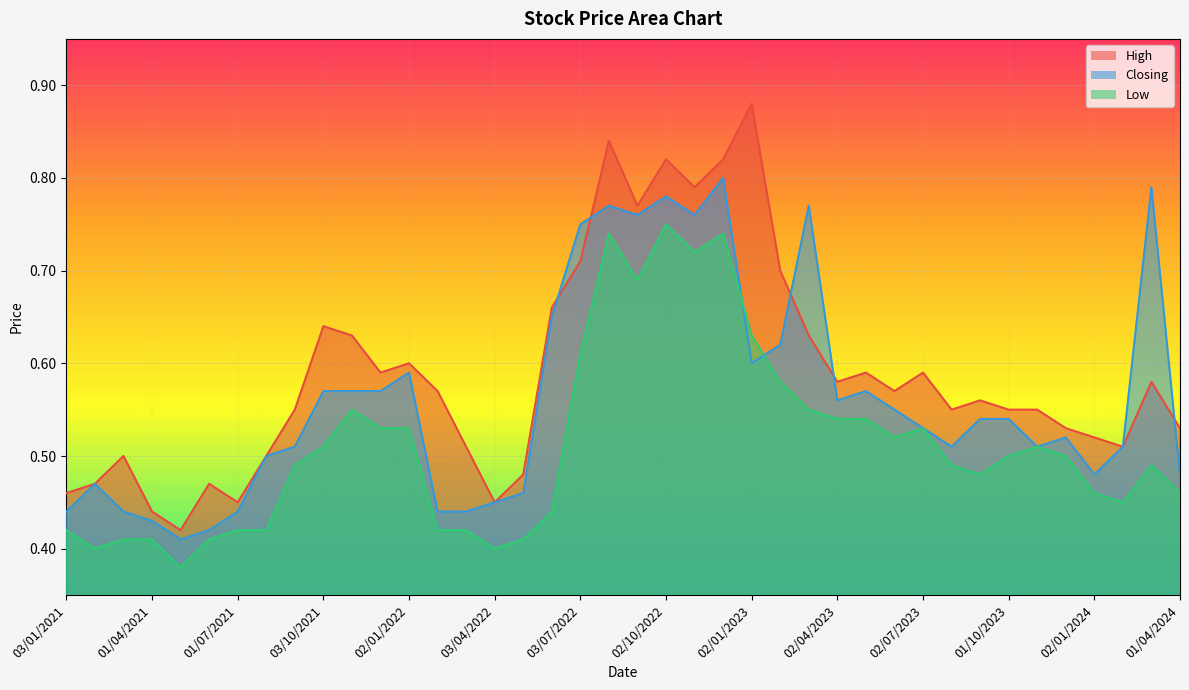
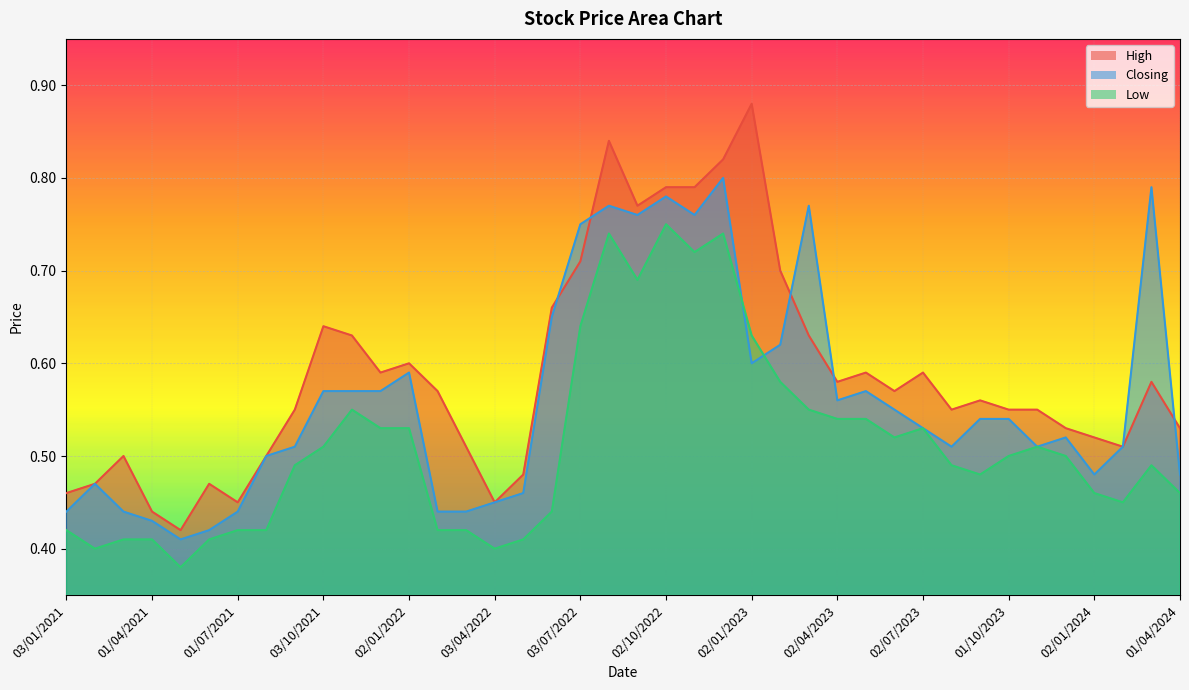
  {
    "High": {
      "03/01/2021": 0.46,
      "01/04/2021": 0.44,
      "01/07/2021": 0.45,
      "03/10/2021": 0.64,
      "02/01/2022": 0.60,
      "03/07/2022": 0.71,
-     "02/10/2022": 0.82,
+     "02/10/2022": 0.79,
      "02/01/2023": 0.88,
      "02/04/2023": 0.58,
      "02/07/2023": 0.59,
      "01/10/2023": 0.55,
      "02/01/2024": 0.52,
      "01/04/2024": 0.53
    },
    "Closing": {
      "03/01/2021": 0.44,
      "01/04/2021": 0.43,
      "01/07/2021": 0.44,
      "03/10/2021": 0.57,
      "02/01/2022": 0.59,
      "03/07/2022": 0.75,
      "02/10/2022": 0.78,
      "02/01/2023": 0.60,
      "02/04/2023": 0.56,
      "01/10/2023": 0.54,
      "02/01/2024": 0.48,
      "01/04/2024": 0.48
    },
    "Low": {
      "03/01/2021": 0.42,
      "01/04/2021": 0.41,
      "01/07/2021": 0.42,
      "03/10/2021": 0.51,
      "02/01/2022": 0.53,
      "03/04/2022": 0.40,
-     "03/07/2022": 0.61,
+     "03/07/2022": 0.64,
      "02/10/2022": 0.75,
      "02/01/2023": 0.63,
      "02/04/2023": 0.54,
      "01/10/2023": 0.50,
      "02/01/2024": 0.46,
      "01/04/2024": 0.46
    }
  }
